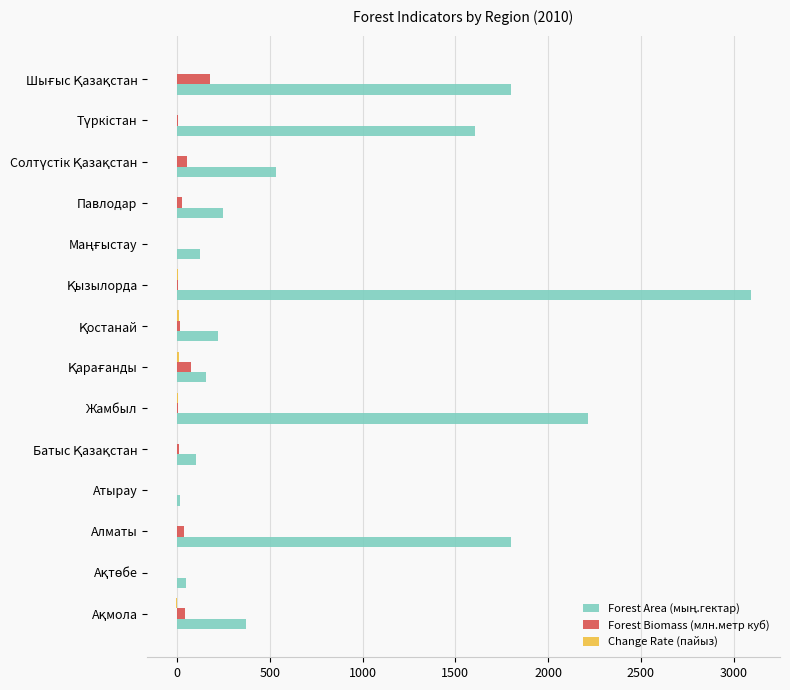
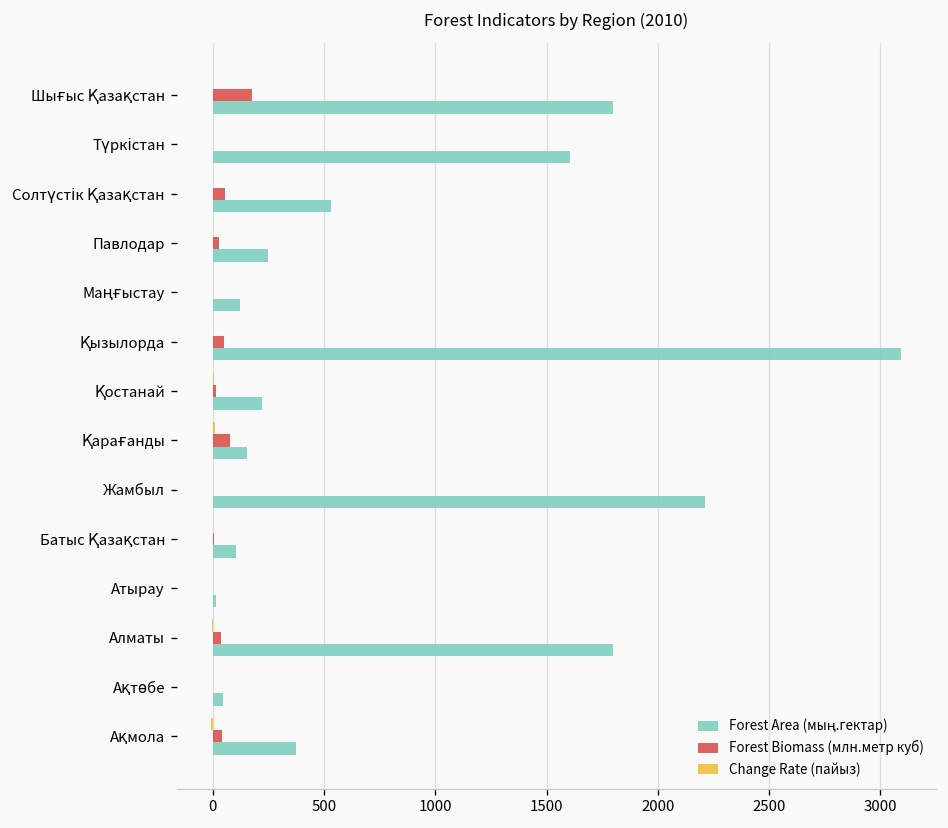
  {
    "Forest Area (мың.гектар)": {
      "Шығыс Қазақстан": 1800,
      "Түркістан": 1600,
      "Солтүстік Қазақстан": 530,
      "Павлодар": 250,
      "Маңғыстау": 120,
      "Қызылорда": 3090,
      "Қостанай": 220,
      "Қарағанды": 160,
      "Жамбыл": 2210,
      "Батыс Қазақстан": 100,
      "Атырау": 20,
      "Алматы": 1800,
      "Ақтөбе": 50,
      "Ақмола": 370
    },
    "Forest Biomass (млн.метр куб)": {
      "Шығыс Қазақстан": 180,
      "Солтүстік Қазақстан": 50,
      "Павлодар": 30,
-     "Қызылорда": 10,
+     "Қызылорда": 50,
      "Қостанай": 20,
      "Қарағанды": 80,
      "Алматы": 40,
      "Ақмола": 40
    },
    "Change Rate (пайыз)": {
      "Шығыс Қазақстан": 0,
      "Түркістан": 0,
      "Солтүстік Қазақстан": 0,
      "Павлодар": 0,
      "Маңғыстау": 0,
      "Атырау": 0
    }
  }
